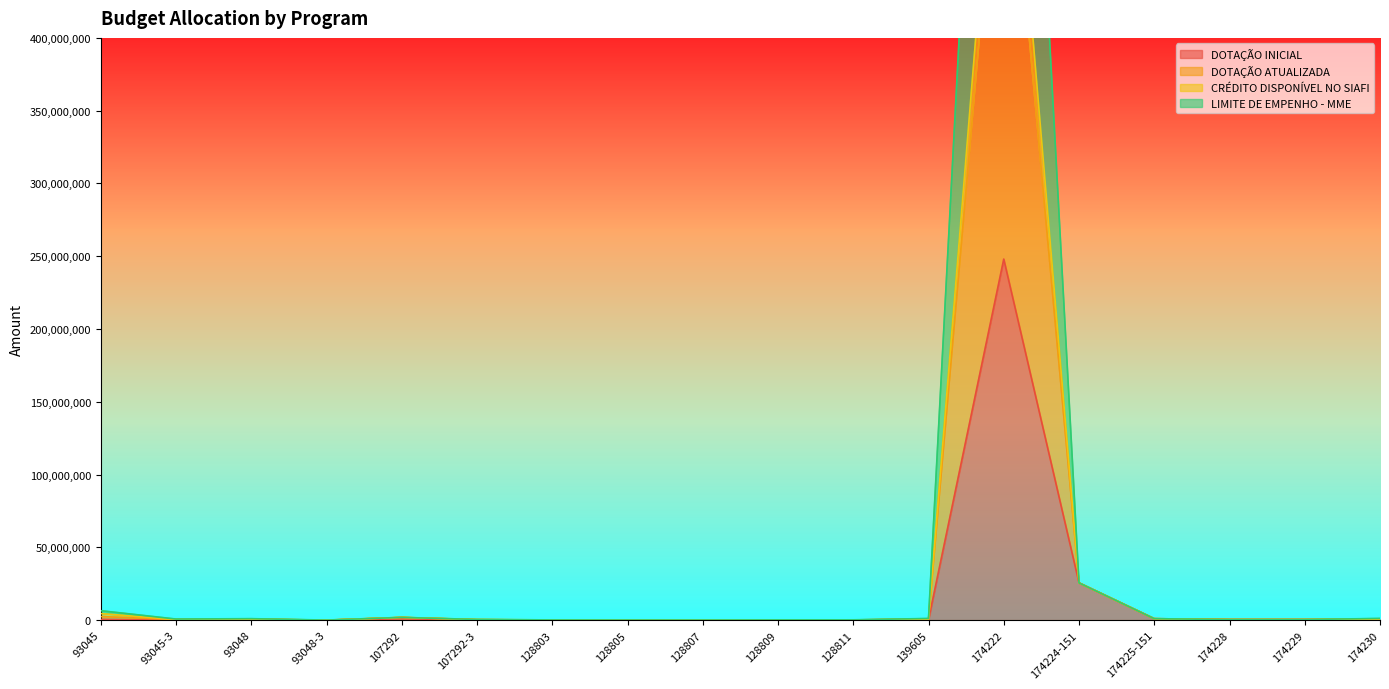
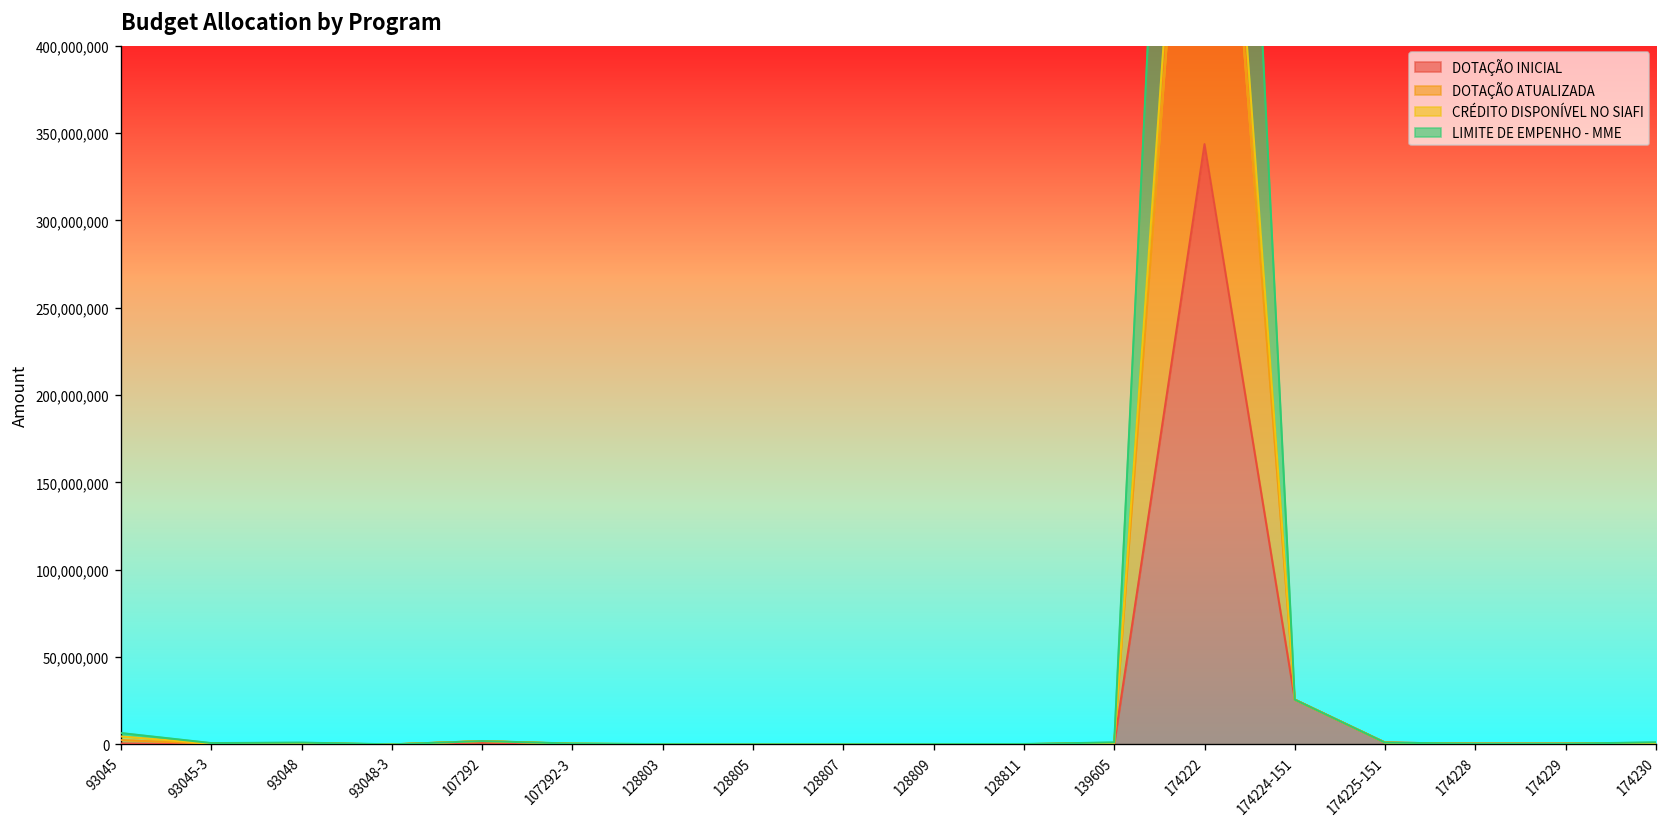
  {
    "DOTAÇÃO INICIAL": {
      "93045": "1,000,000",
-     "174222": "248,000,000"
+     "174222": "344,000,000"
    },
    "LIMITE DE EMPENHO - MME": {
      "93045": "2,000,000"
    }
  }
